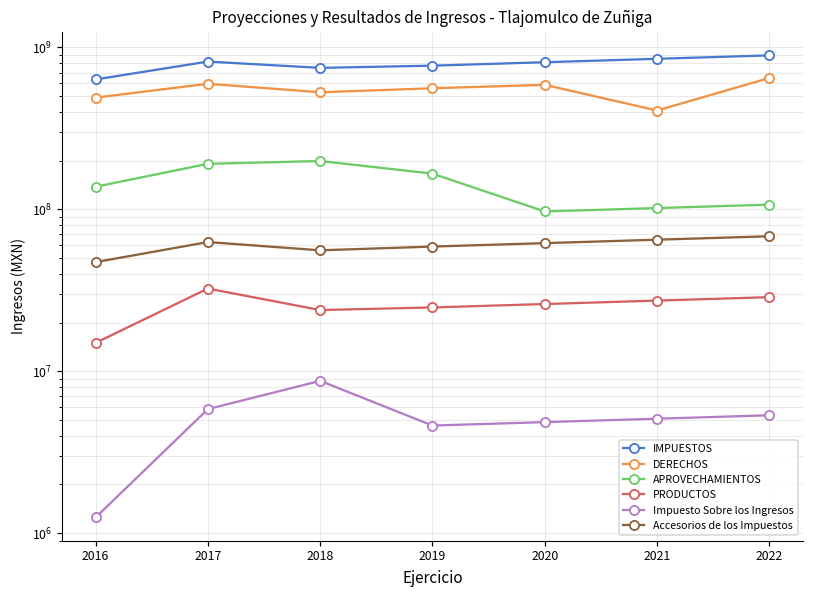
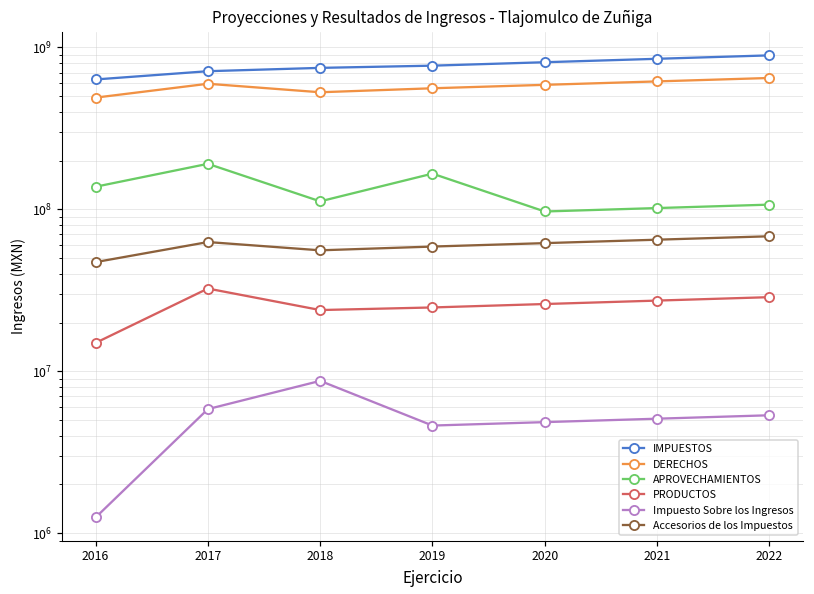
  {
    "IMPUESTOS": {
      "2016": 630000000,
-     "2017": 800000000,
+     "2017": 700000000,
      "2018": 700000000,
      "2019": 800000000,
      "2020": 800000000,
      "2021": 900000000,
      "2022": 900000000
    },
    "DERECHOS": {
      "2016": 490000000,
      "2017": 600000000,
      "2018": 530000000,
      "2019": 560000000,
      "2020": 590000000,
-     "2021": 410000000,
+     "2021": 620000000,
      "2022": 600000000
    },
    "APROVECHAMIENTOS": {
      "2016": 140000000,
      "2017": 190000000,
-     "2018": 200000000,
+     "2018": 110000000,
      "2019": 170000000,
      "2020": 100000000,
      "2021": 100000000,
      "2022": 110000000
    },
    "PRODUCTOS": {
      "2016": 15000000,
      "2017": 32000000,
      "2018": 24000000,
      "2019": 25000000,
      "2020": 26000000,
      "2021": 27000000,
      "2022": 29000000
    },
    "Impuesto Sobre los Ingresos": {
      "2016": 1300000,
      "2017": 5800000,
      "2018": 9000000,
      "2019": 4600000,
      "2020": 4900000,
      "2021": 5100000,
      "2022": 5300000
    },
    "Accesorios de los Impuestos": {
      "2016": 47000000,
      "2017": 63000000,
      "2018": 56000000,
      "2019": 59000000,
      "2020": 62000000,
      "2021": 60000000,
      "2022": 70000000
    }
  }
